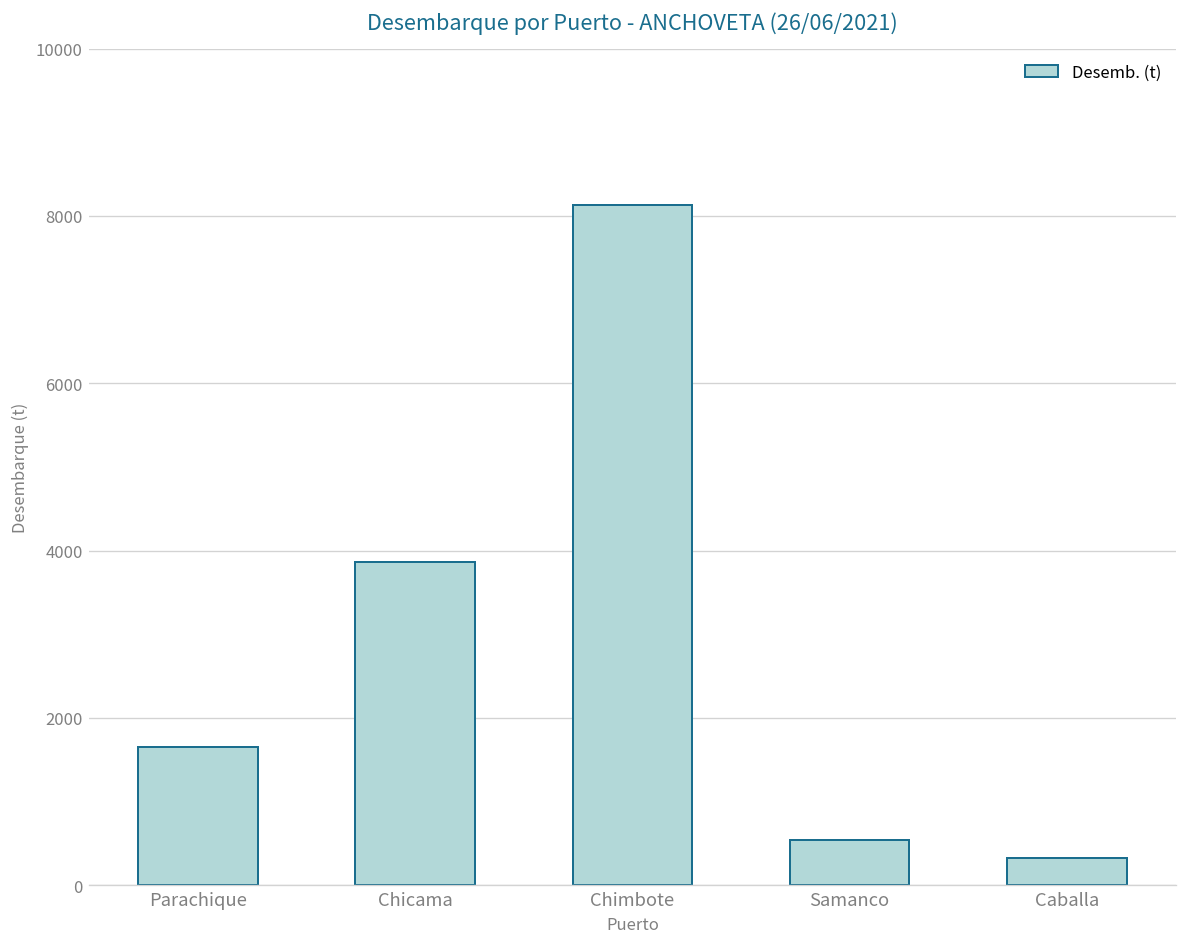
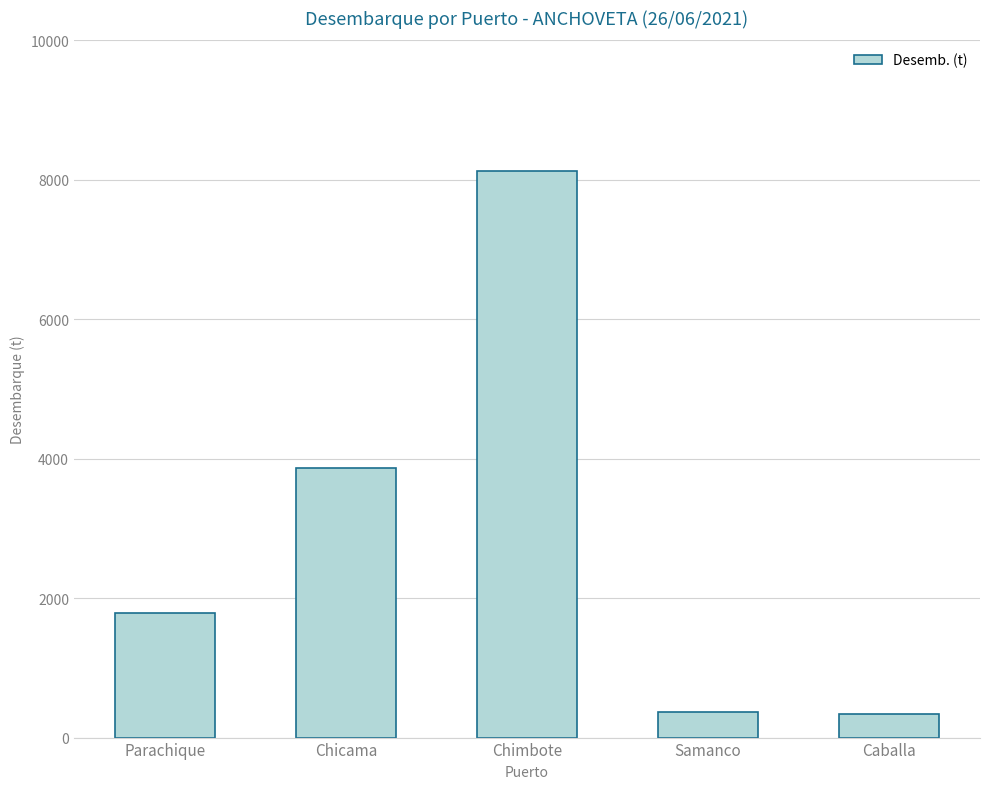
  {
-   "Parachique": 1600,
+   "Parachique": 1800,
    "Chicama": 3900,
    "Chimbote": 8100,
-   "Samanco": 500,
+   "Samanco": 400,
    "Caballa": 300
  }
